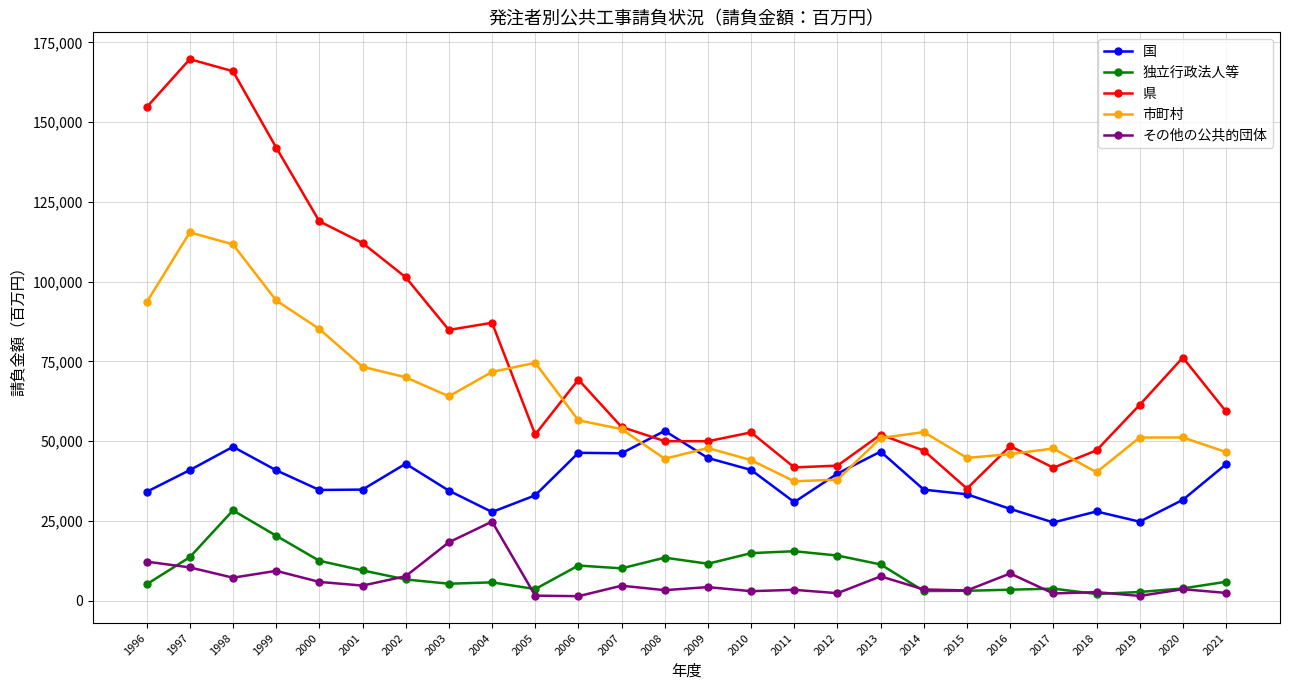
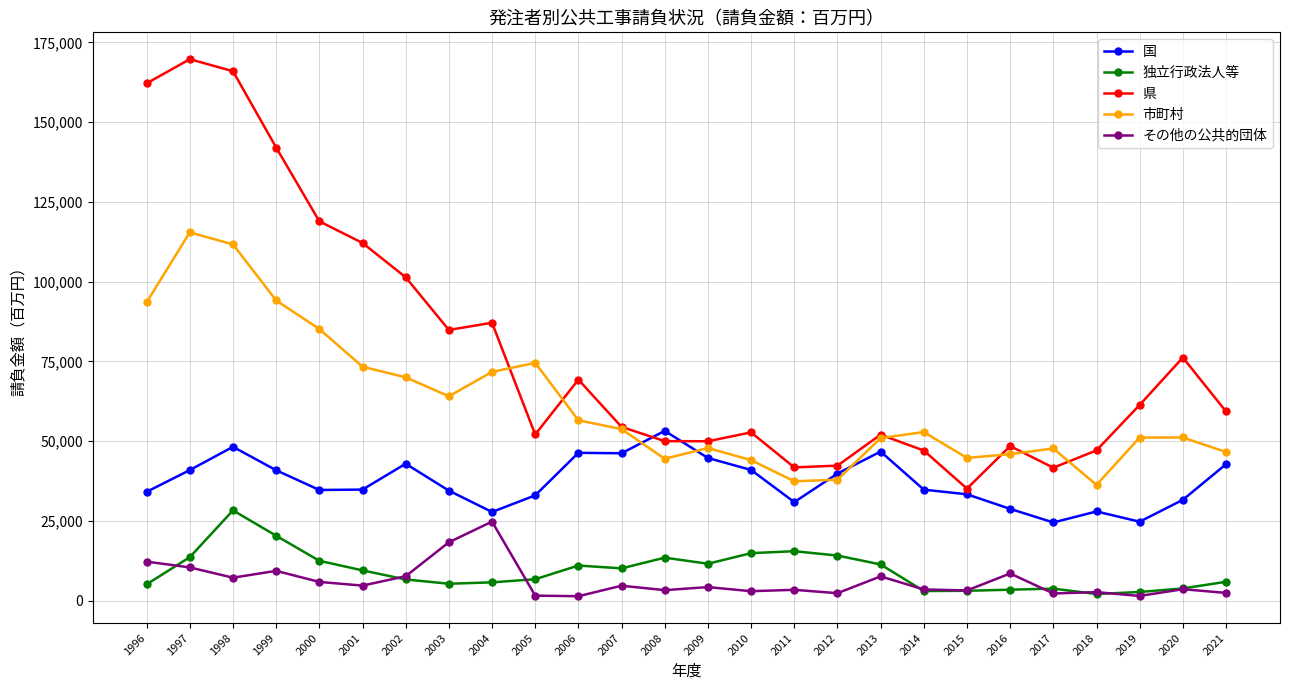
  {
    "国": {
      "1996": "34,000",
      "1997": "41,000",
      "1998": "48,000",
      "1999": "41,000",
      "2000": "35,000",
      "2001": "35,000",
      "2002": "43,000",
      "2003": "34,000",
      "2004": "28,000",
      "2005": "33,000",
      "2006": "46,000",
      "2007": "46,000",
      "2008": "53,000",
      "2009": "45,000",
      "2010": "41,000",
      "2011": "31,000",
      "2012": "40,000",
      "2013": "47,000",
      "2014": "35,000",
      "2015": "33,000",
      "2016": "29,000",
      "2017": "24,000",
      "2018": "28,000",
      "2019": "25,000",
      "2020": "32,000",
      "2021": "43,000"
    },
    "独立行政法人等": {
      "1996": "5,000",
      "1997": "14,000",
      "1998": "28,000",
      "1999": "20,000",
      "2000": "12,000",
      "2001": "9,000",
      "2002": "7,000",
      "2003": "5,000",
      "2004": "6,000",
-     "2005": "4,000",
+     "2005": "7,000",
      "2006": "11,000",
      "2007": "10,000",
      "2008": "13,000",
      "2009": "12,000",
      "2010": "15,000",
      "2011": "15,000",
      "2012": "14,000",
      "2013": "11,000",
      "2016": "3,000",
      "2017": "4,000",
      "2019": "3,000",
      "2021": "6,000"
    },
    "県": {
-     "1996": "155,000",
+     "1996": "162,000",
      "1997": "170,000",
      "1998": "166,000",
      "1999": "142,000",
      "2000": "119,000",
      "2001": "112,000",
      "2002": "101,000",
      "2003": "85,000",
      "2004": "87,000",
      "2005": "52,000",
      "2006": "69,000",
      "2008": "50,000",
      "2009": "50,000",
      "2010": "53,000",
      "2011": "42,000",
      "2012": "42,000",
      "2013": "52,000",
      "2014": "47,000",
      "2015": "35,000",
      "2016": "48,000",
      "2017": "42,000",
      "2018": "47,000",
      "2019": "61,000",
      "2020": "76,000",
      "2021": "59,000"
    },
    "市町村": {
      "1996": "93,000",
      "1997": "115,000",
      "1998": "112,000",
      "1999": "94,000",
      "2000": "85,000",
      "2001": "73,000",
      "2002": "70,000",
      "2003": "64,000",
      "2004": "72,000",
      "2005": "75,000",
      "2006": "57,000",
      "2008": "44,000",
      "2009": "48,000",
      "2010": "44,000",
      "2011": "37,000",
      "2012": "38,000",
      "2013": "51,000",
      "2014": "53,000",
      "2015": "45,000",
      "2016": "46,000",
      "2017": "48,000",
-     "2018": "40,000",
+     "2018": "36,000",
      "2019": "51,000",
      "2020": "51,000",
      "2021": "47,000"
    },
    "その他の公共的団体": {
      "1996": "12,000",
      "1997": "10,000",
      "1998": "7,000",
      "1999": "9,000",
      "2000": "6,000",
      "2001": "5,000",
      "2002": "8,000",
      "2003": "18,000",
      "2004": "25,000",
      "2005": "2,000",
      "2006": "1,000",
      "2007": "5,000",
      "2008": "3,000",
      "2009": "4,000",
      "2010": "3,000",
      "2011": "3,000",
      "2012": "2,000",
      "2013": "8,000",
      "2016": "8,000",
      "2017": "2,000",
      "2019": "1,000",
      "2021": "2,000"
    }
  }
